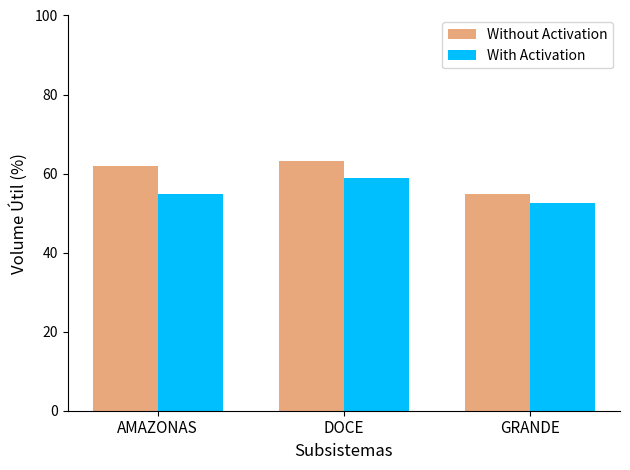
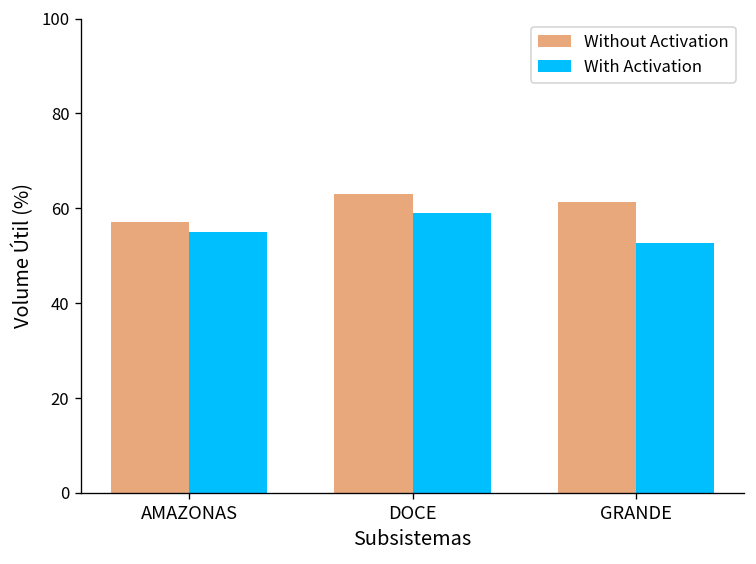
  {
    "Without Activation": {
-     "AMAZONAS": 62,
+     "AMAZONAS": 57,
      "DOCE": 63,
-     "GRANDE": 55
+     "GRANDE": 61
    },
    "With Activation": {
      "AMAZONAS": 55,
      "DOCE": 59,
      "GRANDE": 53
    }
  }
